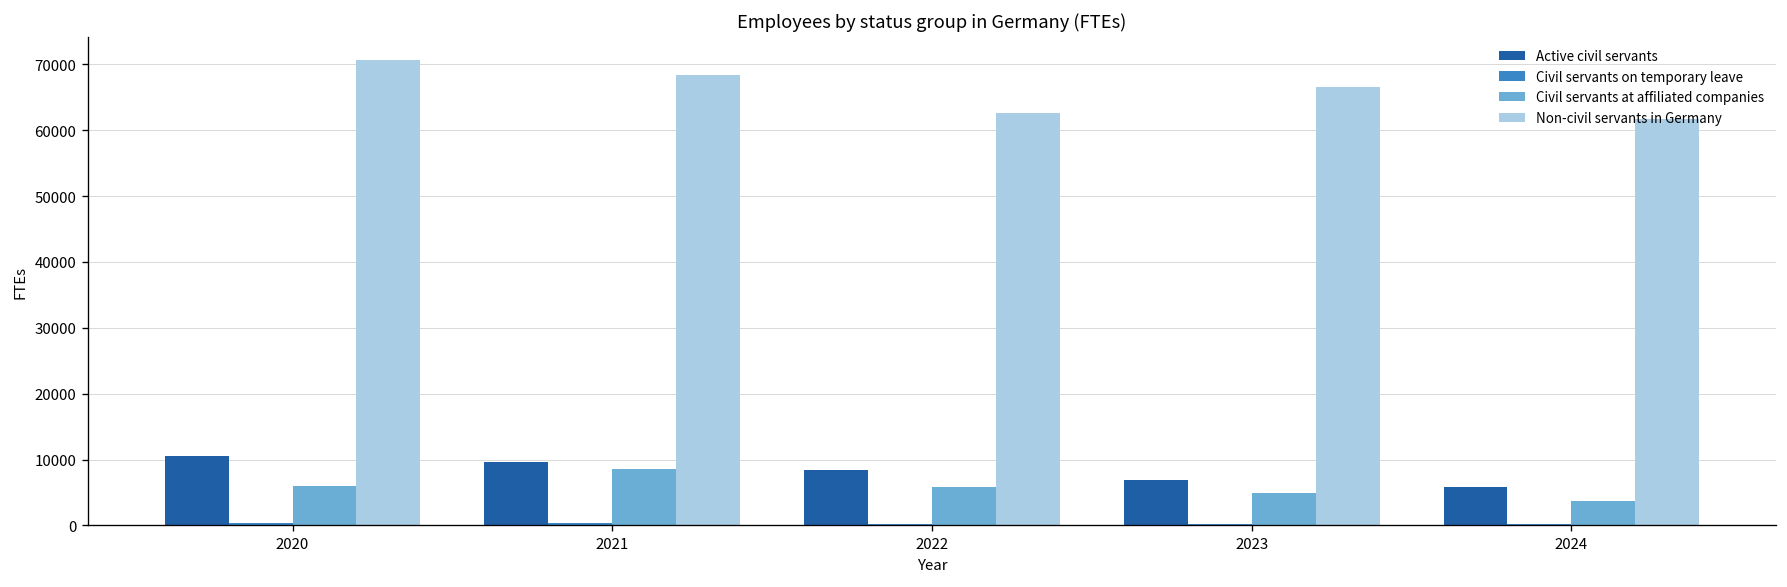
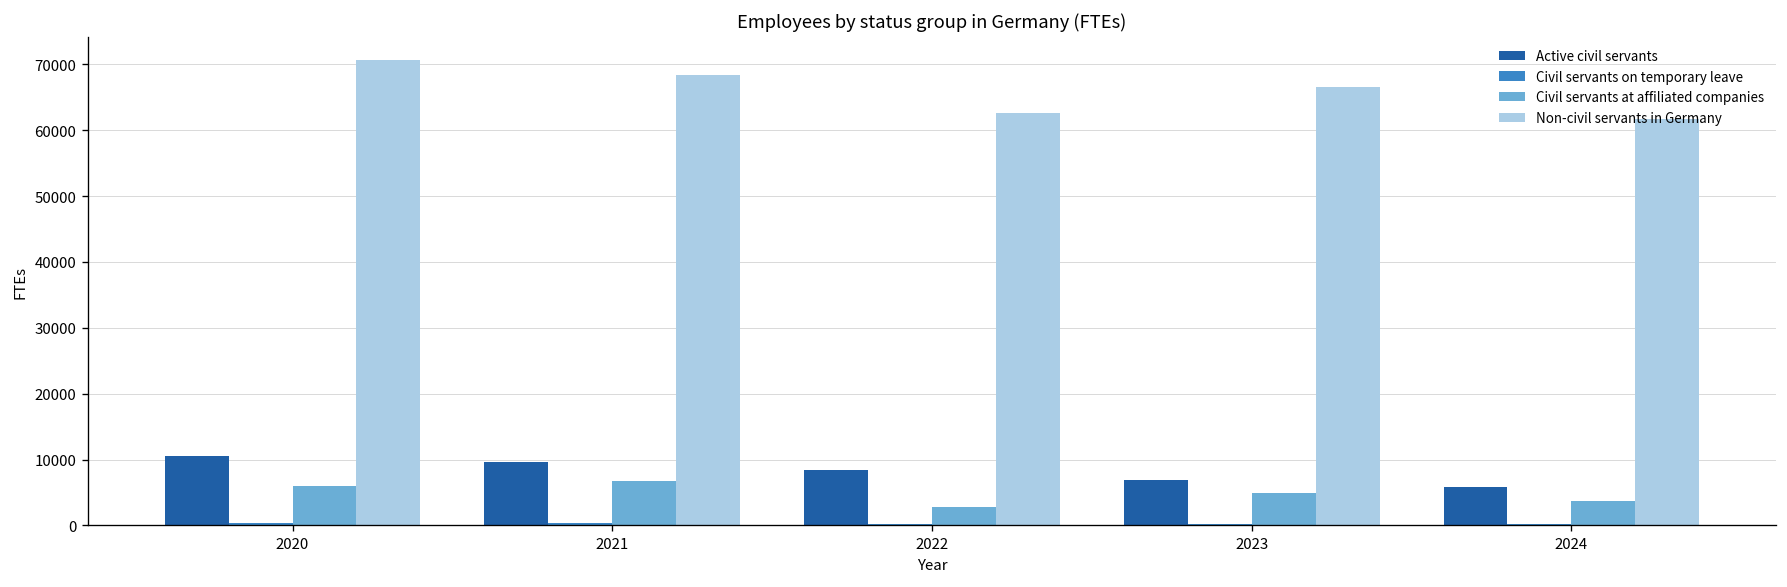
  {
    "Civil servants at affiliated companies": {
      "2020": 6000,
-     "2021": 9000,
-     "2022": 6000,
+     "2021": 7000,
+     "2022": 3000,
      "2023": 5000,
      "2024": 4000
    },
    "Non-civil servants in Germany": {
      "2020": 71000,
      "2021": 68000,
      "2022": 63000,
      "2023": 67000,
      "2024": 62000
    }
  }
